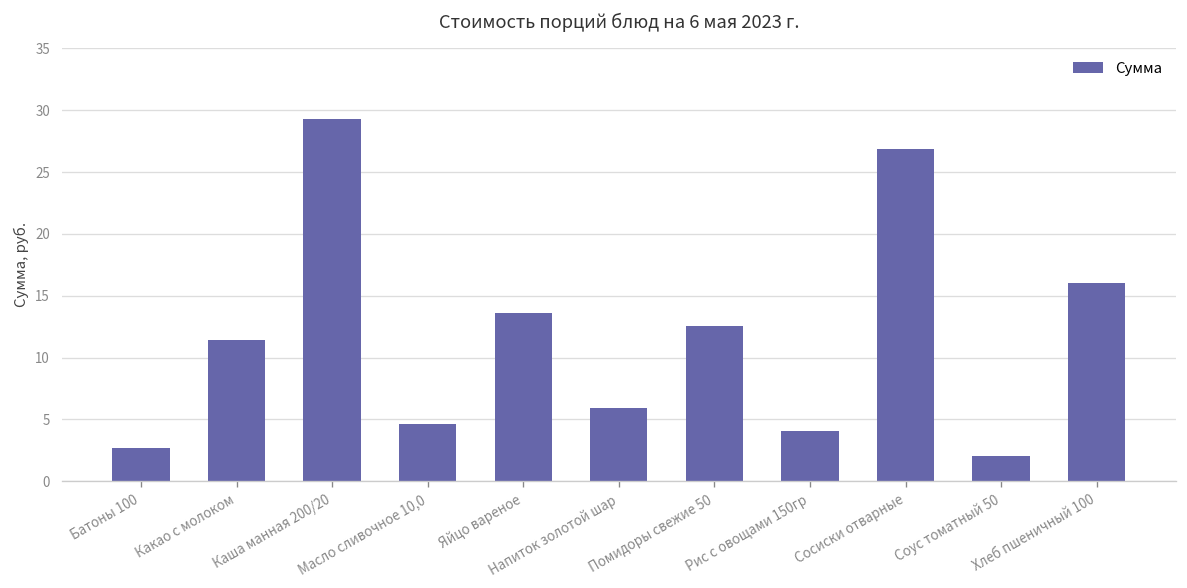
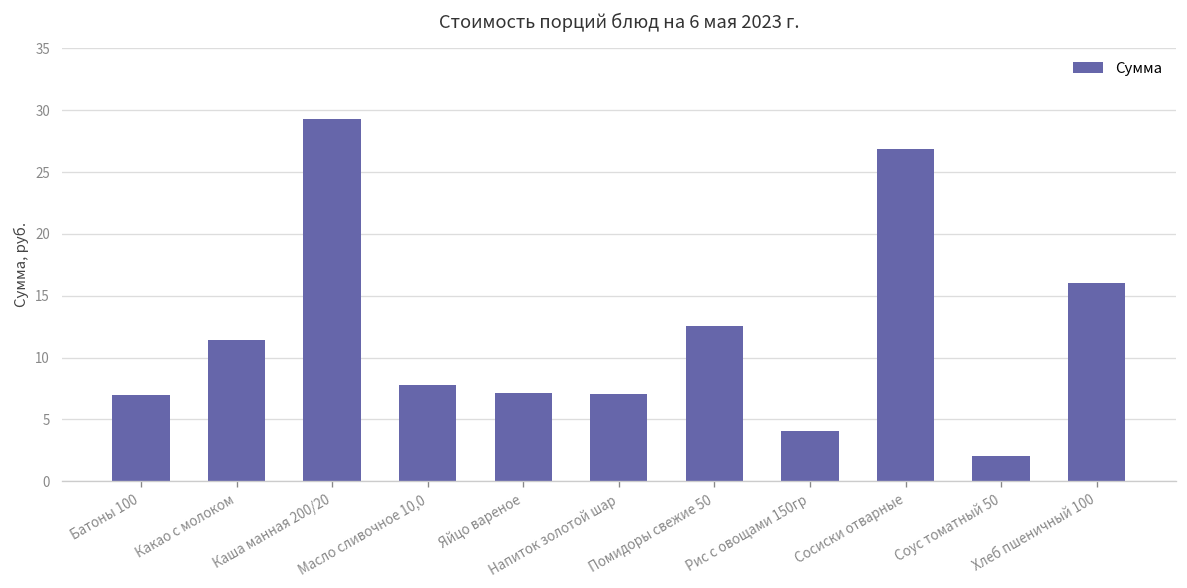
  {
-   "Батоны 100": 2.7,
+   "Батоны 100": 7.0,
    "Какао с молоком": 11.5,
    "Каша манная 200/20": 29.3,
-   "Масло сливочное 10,0": 4.7,
-   "Яйцо вареное": 13.6,
-   "Напиток золотой шар": 5.9,
+   "Масло сливочное 10,0": 7.8,
+   "Яйцо вареное": 7.2,
+   "Напиток золотой шар": 7.0,
    "Помидоры свежие 50": 12.6,
    "Рис с овощами 150гр": 4.1,
    "Сосиски отварные": 26.9,
    "Соус томатный 50": 2.1,
    "Хлеб пшеничный 100": 16.1
  }
